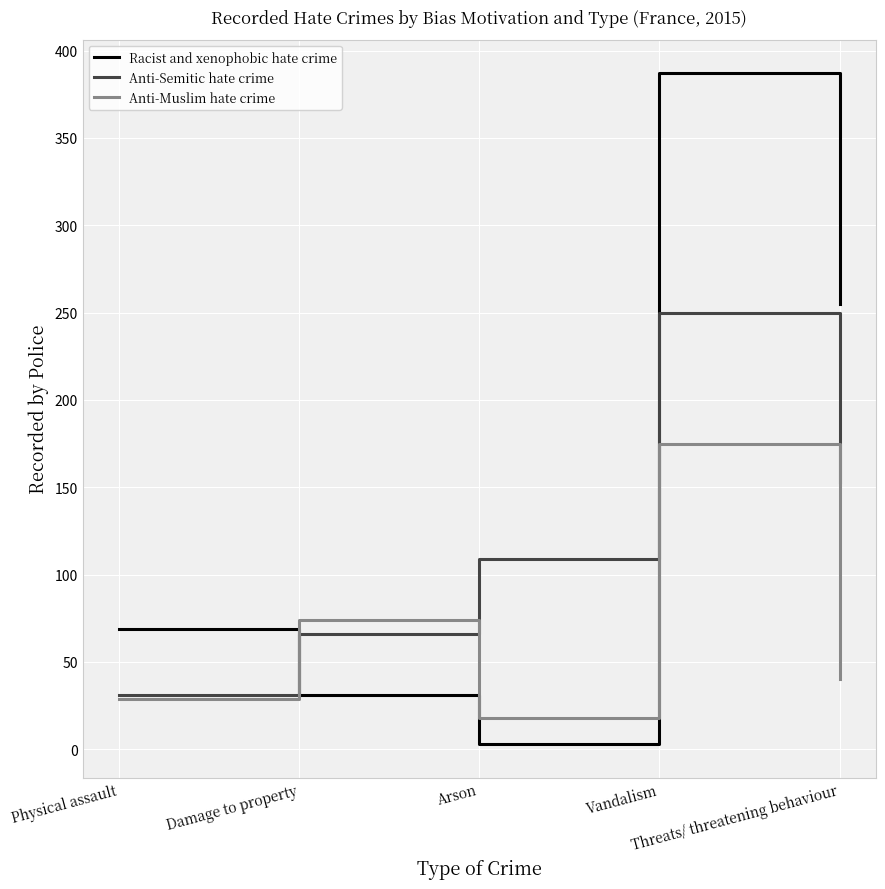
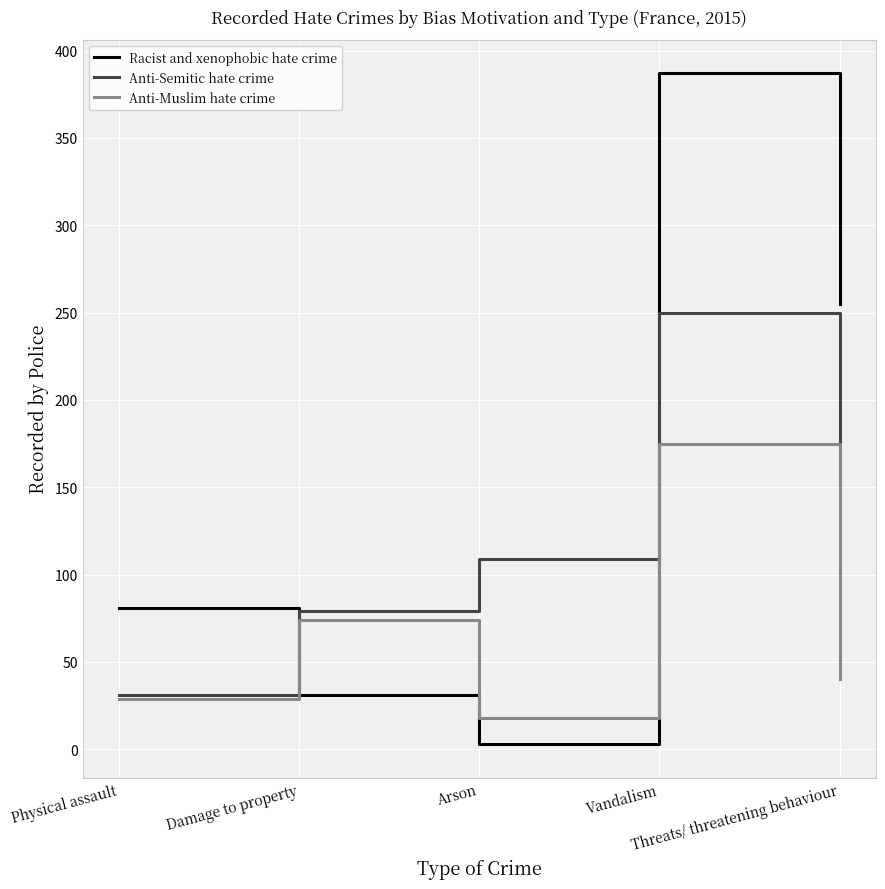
  {
    "Racist and xenophobic hate crime": {
-     "Physical assault": 69,
+     "Physical assault": 81,
      "Damage to property": 31,
      "Arson": 3,
      "Vandalism": 387,
      "Threats/ threatening behaviour": 255
    },
    "Anti-Semitic hate crime": {
      "Physical assault": 31,
-     "Damage to property": 66,
+     "Damage to property": 79,
      "Arson": 109,
      "Vandalism": 250,
      "Threats/ threatening behaviour": 153
    },
    "Anti-Muslim hate crime": {
      "Physical assault": 29,
      "Damage to property": 74,
      "Arson": 18,
      "Vandalism": 175,
      "Threats/ threatening behaviour": 40
    }
  }
